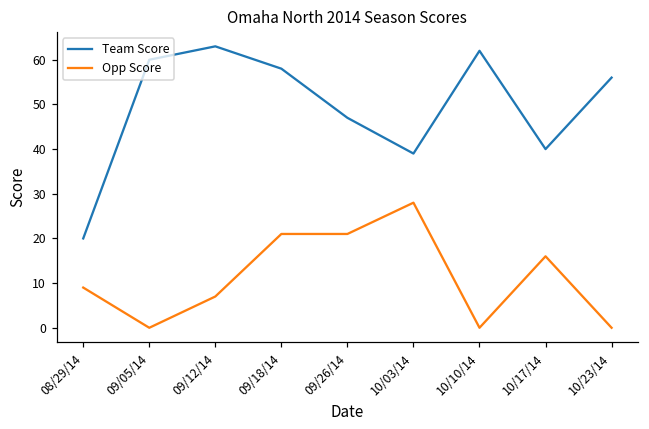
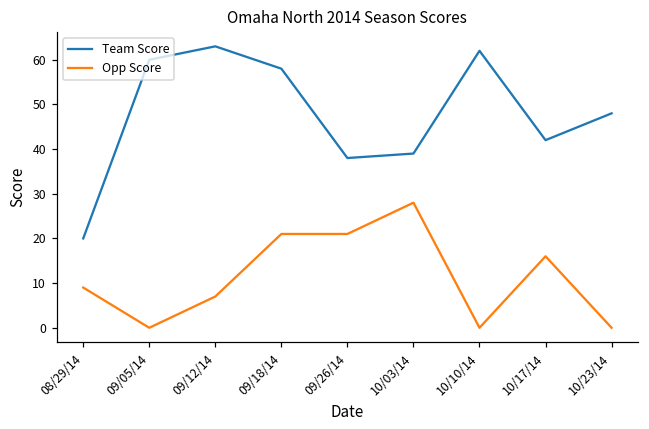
  {
    "Team Score": {
      "08/29/14": 20,
      "09/12/14": 63,
      "09/18/14": 58,
-     "09/26/14": 47,
+     "09/26/14": 38,
      "10/03/14": 39,
      "10/10/14": 62,
-     "10/17/14": 40,
-     "10/23/14": 56
+     "10/17/14": 42,
+     "10/23/14": 48
    },
    "Opp Score": {
      "08/29/14": 9,
      "09/05/14": 0,
      "09/12/14": 7,
      "09/18/14": 21,
      "09/26/14": 21,
      "10/03/14": 28,
      "10/10/14": 0,
      "10/17/14": 16,
      "10/23/14": 0
    }
  }
